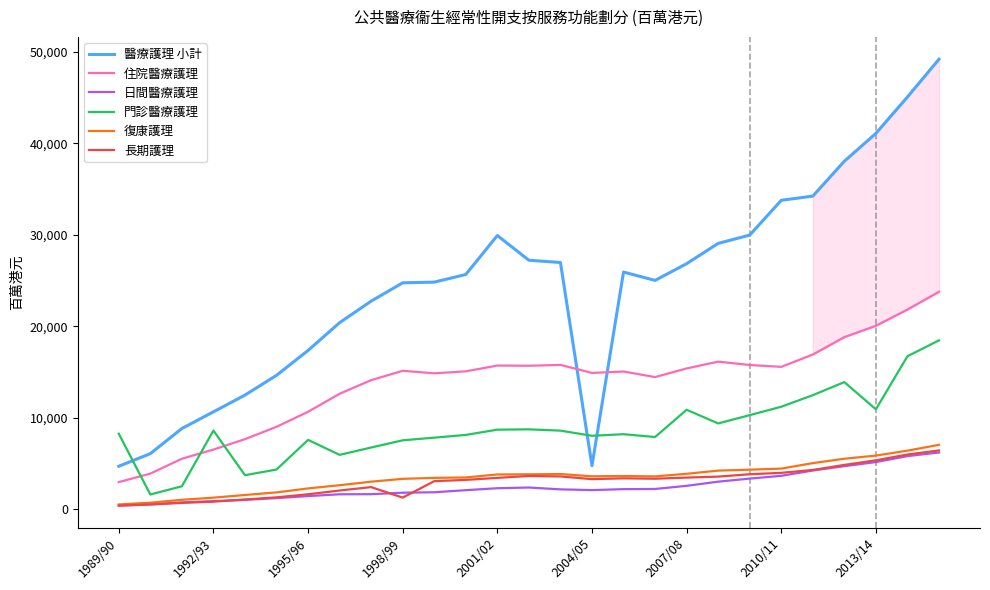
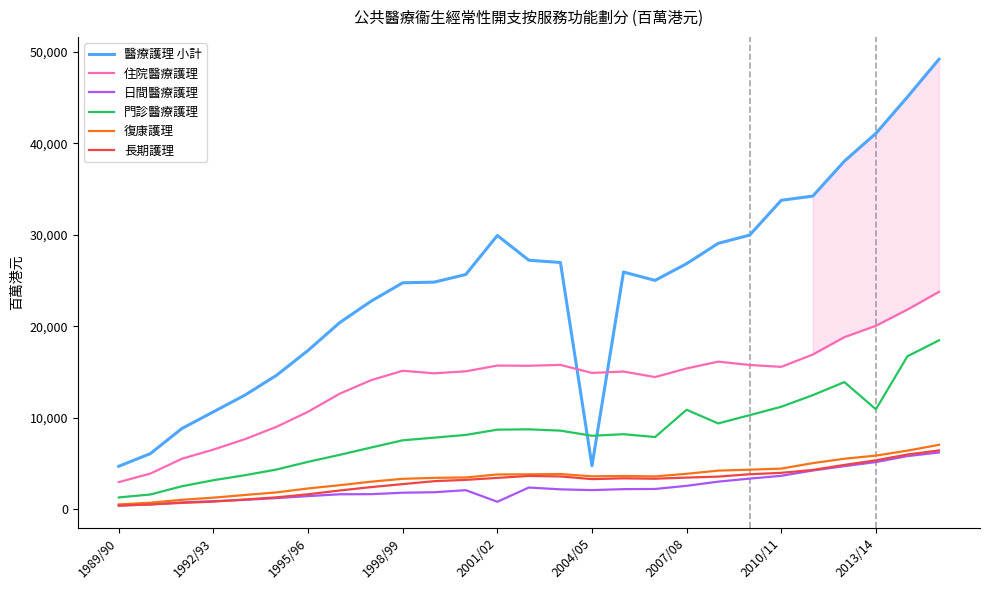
  {
    "醫療護理 小計": {
      "1989/90": "5,000",
      "1992/93": "11,000",
      "1995/96": "17,000",
      "1998/99": "25,000",
      "2001/02": "30,000",
      "2004/05": "5,000",
      "2007/08": "27,000",
      "2010/11": "34,000"
    },
    "日間醫療護理": {
      "1998/99": "2,000",
-     "2001/02": "2,000",
+     "2001/02": "1,000",
      "2004/05": "2,000",
      "2007/08": "3,000",
      "2010/11": "4,000"
    },
    "門診醫療護理": {
-     "1989/90": "8,000",
-     "1992/93": "9,000",
-     "1995/96": "8,000",
+     "1989/90": "1,000",
+     "1992/93": "3,000",
+     "1995/96": "5,000",
      "1998/99": "8,000",
      "2001/02": "9,000",
      "2004/05": "8,000",
      "2007/08": "11,000",
      "2010/11": "11,000",
      "2013/14": "11,000"
    },
    "復康護理": {
      "1992/93": "1,000",
      "1995/96": "2,000",
      "1998/99": "3,000",
      "2001/02": "4,000",
      "2004/05": "4,000",
      "2007/08": "4,000",
      "2010/11": "4,000",
      "2013/14": "6,000"
    },
    "長期護理": {
-     "1998/99": "1,000",
+     "1998/99": "3,000",
      "2001/02": "3,000",
      "2004/05": "3,000",
      "2007/08": "3,000",
      "2010/11": "4,000"
    }
  }
